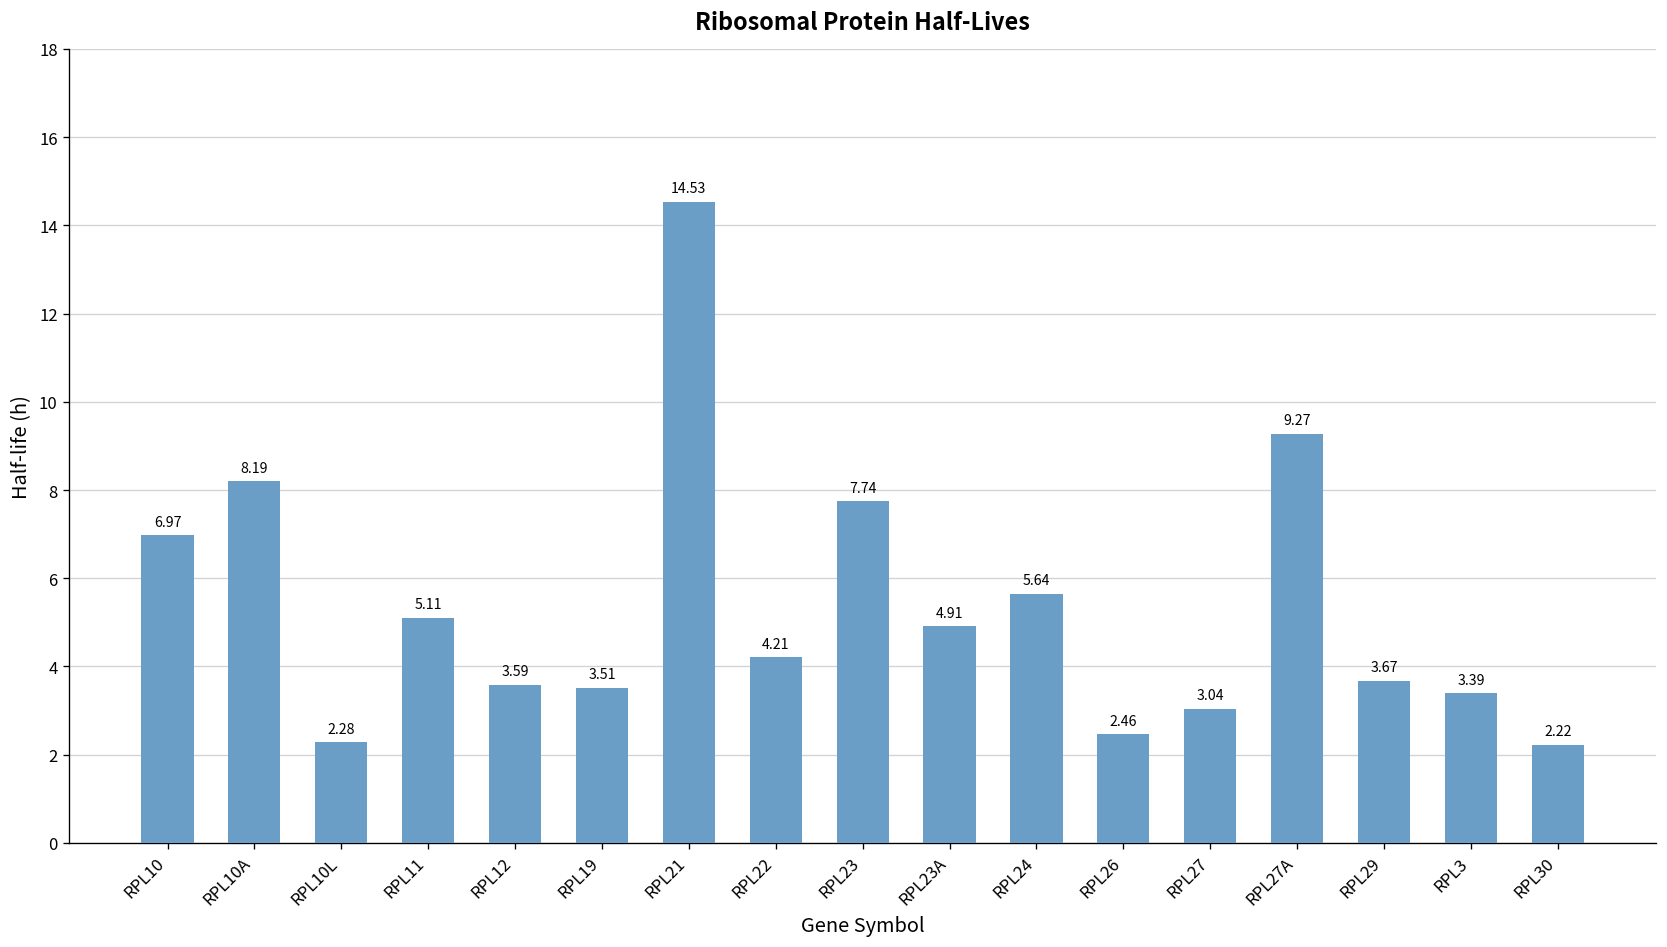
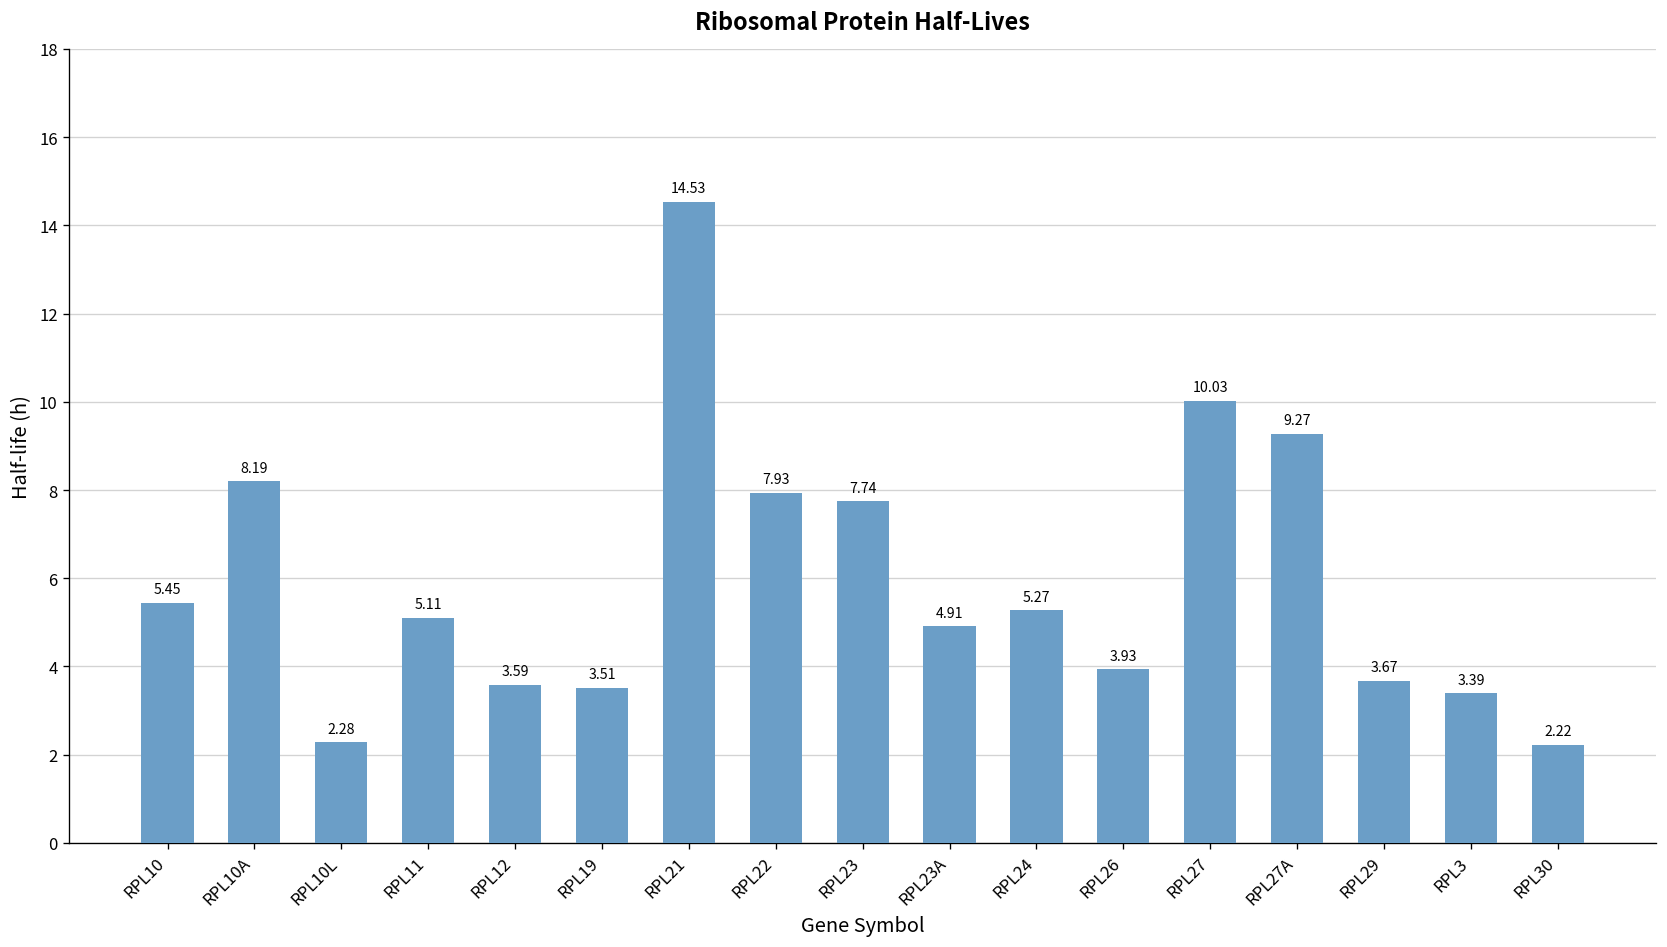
  {
-   "RPL10": 6.97,
+   "RPL10": 5.45,
    "RPL10A": 8.19,
    "RPL10L": 2.28,
    "RPL11": 5.11,
    "RPL12": 3.59,
    "RPL19": 3.51,
    "RPL21": 14.53,
-   "RPL22": 4.21,
+   "RPL22": 7.93,
    "RPL23": 7.74,
    "RPL23A": 4.91,
-   "RPL24": 5.64,
-   "RPL26": 2.46,
-   "RPL27": 3.04,
+   "RPL24": 5.27,
+   "RPL26": 3.93,
+   "RPL27": 10.03,
    "RPL27A": 9.27,
    "RPL29": 3.67,
    "RPL3": 3.39,
    "RPL30": 2.22
  }
